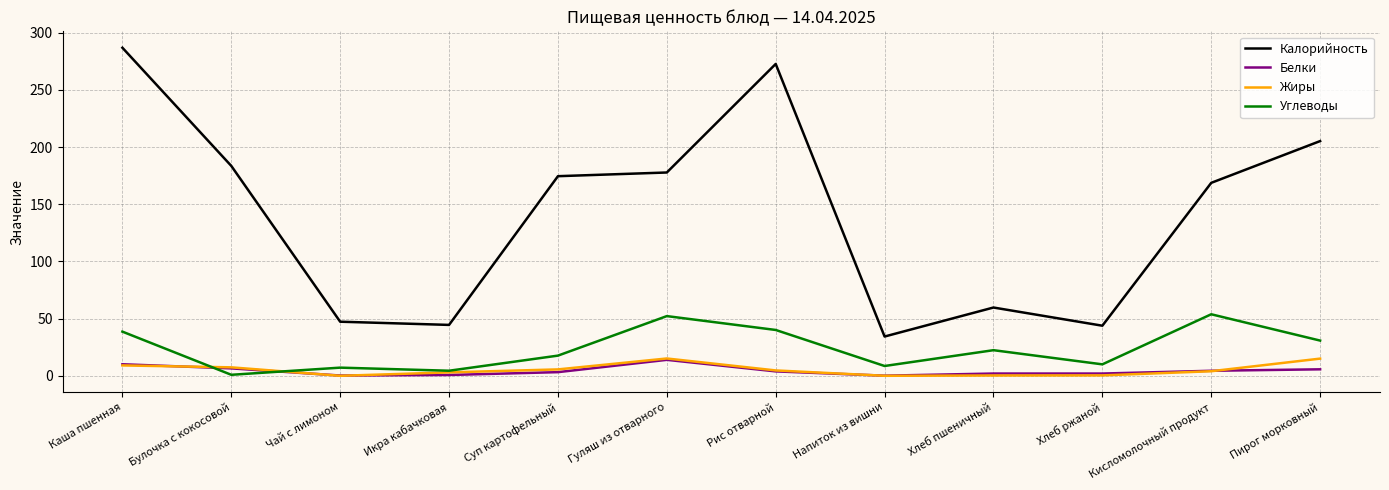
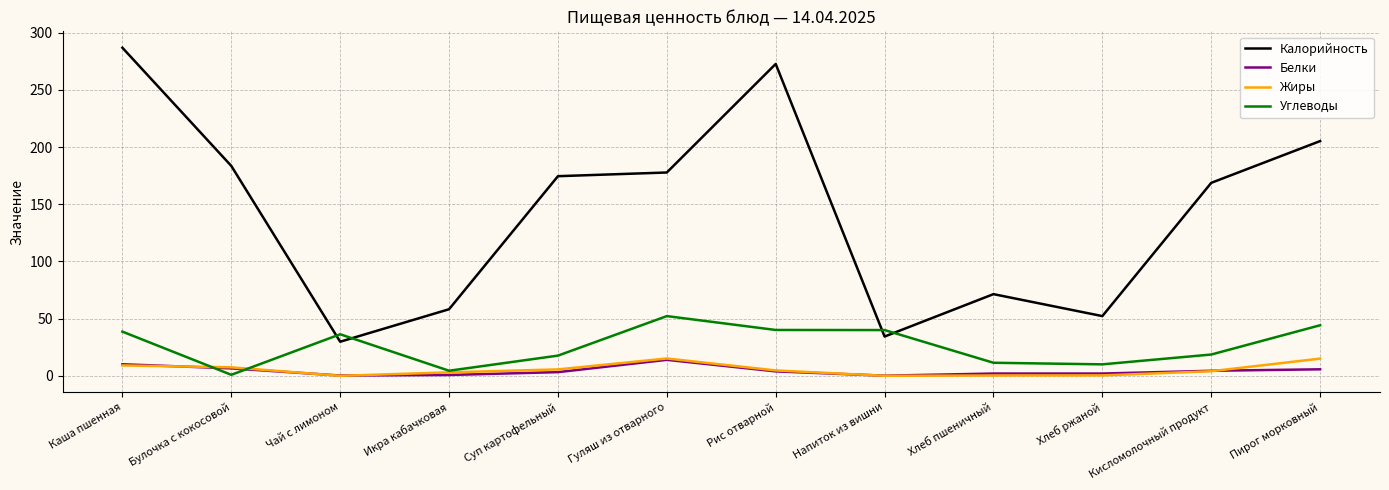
  {
    "Калорийность": {
      "Каша пшенная": 287,
      "Булочка с кокосовой": 184,
-     "Чай с лимоном": 47,
-     "Икра кабачковая": 45,
+     "Чай с лимоном": 30,
+     "Икра кабачковая": 58,
      "Суп картофельный": 175,
      "Гуляш из отварного": 178,
      "Рис отварной": 273,
      "Напиток из вишни": 34,
-     "Хлеб пшеничный": 60,
-     "Хлеб ржаной": 44,
+     "Хлеб пшеничный": 71,
+     "Хлеб ржаной": 52,
      "Кисломолочный продукт": 169,
      "Пирог морковный": 205
    },
    "Белки": {
      "Икра кабачковая": 1,
      "Суп картофельный": 3,
      "Пирог морковный": 6
    },
    "Жиры": {
      "Суп картофельный": 6,
      "Пирог морковный": 15
    },
    "Углеводы": {
      "Каша пшенная": 39,
      "Булочка с кокосовой": 1,
-     "Чай с лимоном": 7,
+     "Чай с лимоном": 36,
      "Суп картофельный": 18,
      "Гуляш из отварного": 52,
      "Рис отварной": 40,
-     "Напиток из вишни": 9,
-     "Хлеб пшеничный": 22,
+     "Напиток из вишни": 40,
+     "Хлеб пшеничный": 11,
      "Хлеб ржаной": 10,
-     "Кисломолочный продукт": 54,
-     "Пирог морковный": 31
+     "Кисломолочный продукт": 19,
+     "Пирог морковный": 44
    }
  }
